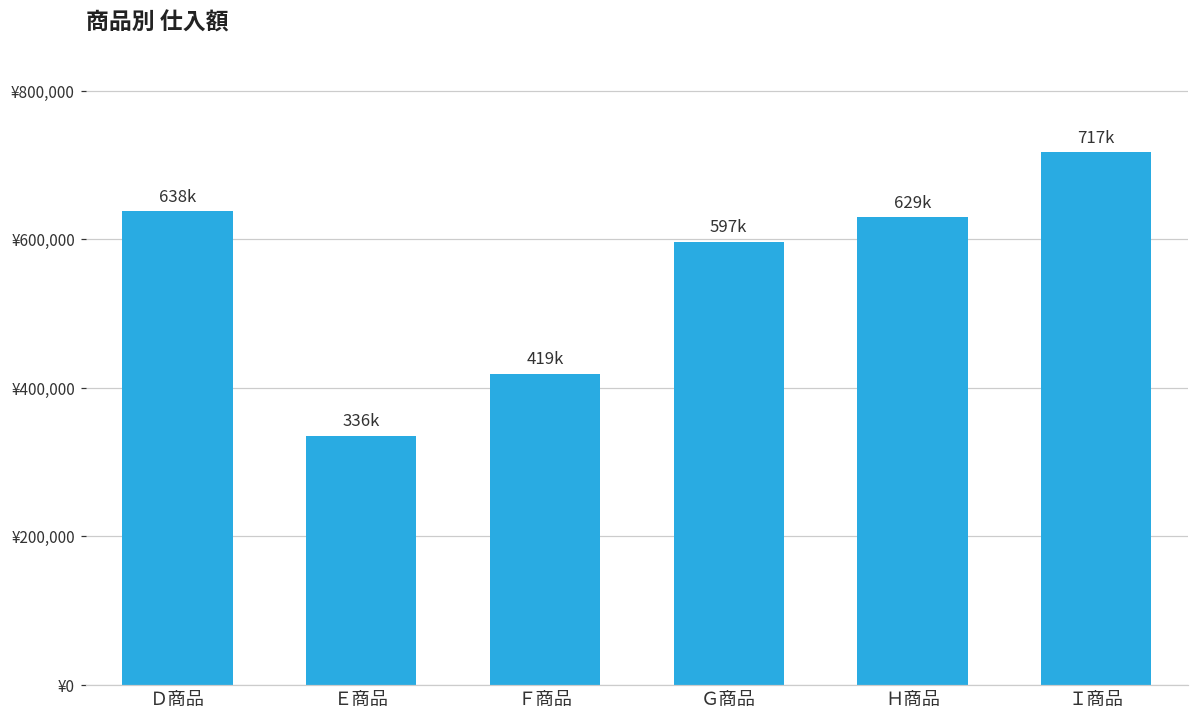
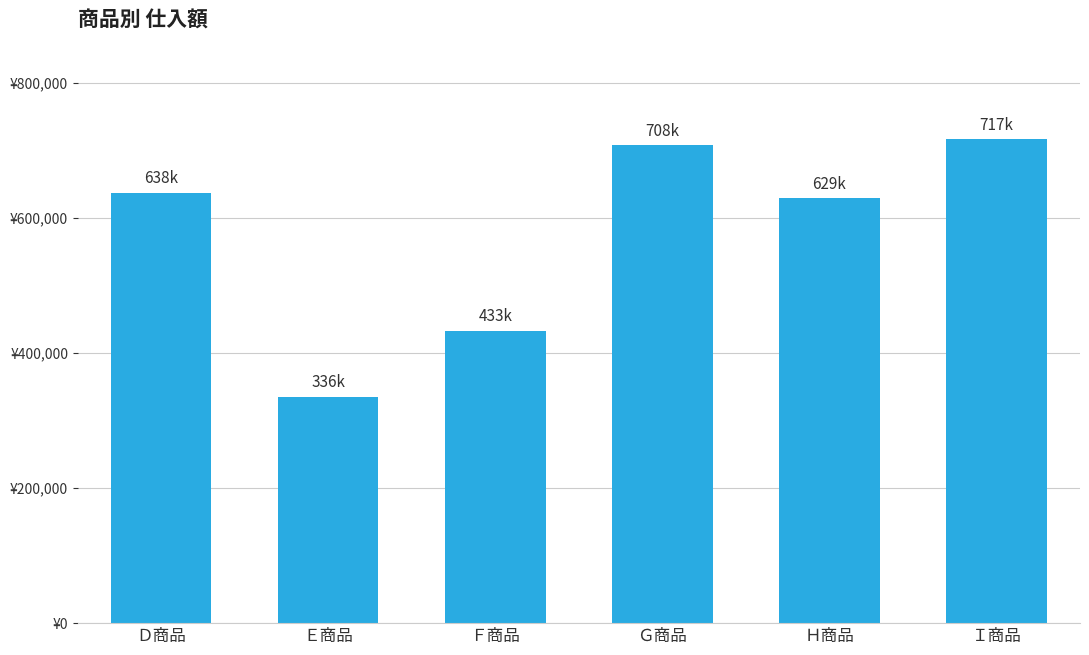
  {
    "Ｄ商品": "638k",
    "Ｅ商品": "336k",
-   "Ｆ商品": "419k",
-   "Ｇ商品": "597k",
+   "Ｆ商品": "433k",
+   "Ｇ商品": "708k",
    "Ｈ商品": "629k",
    "Ｉ商品": "717k"
  }
